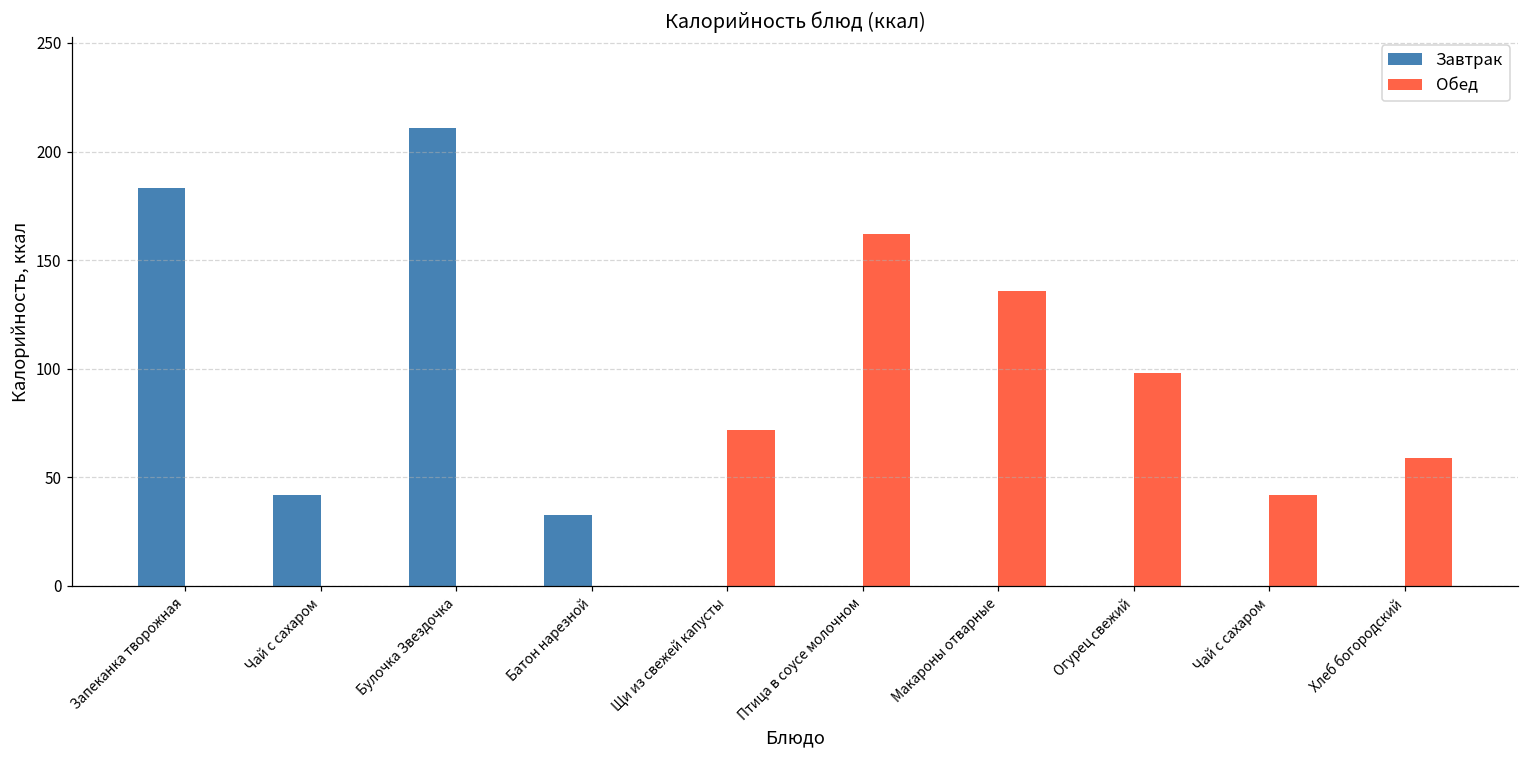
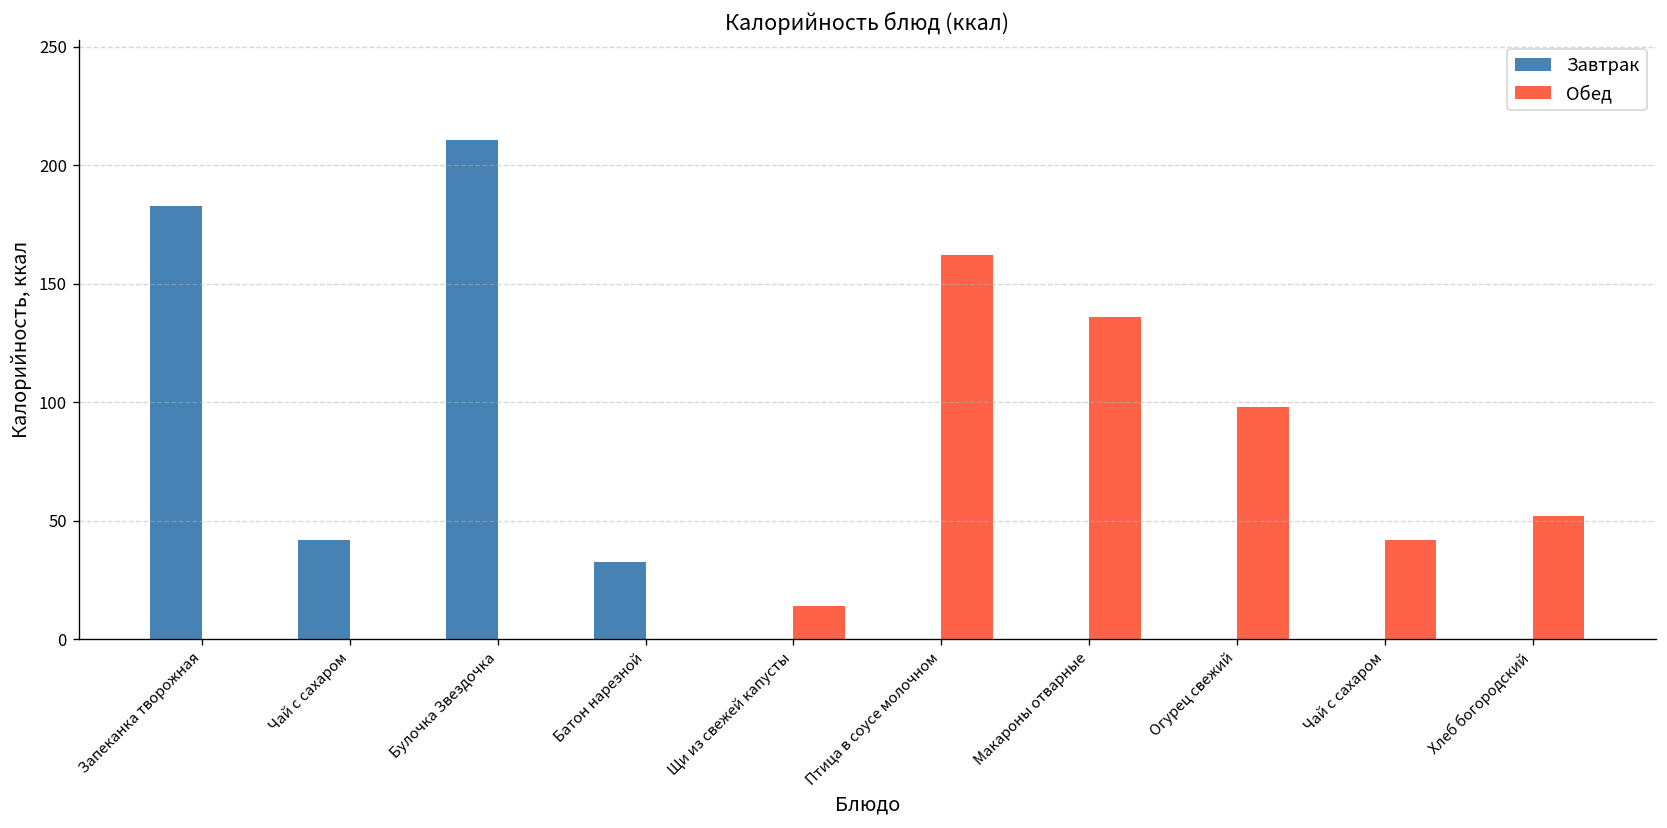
  {
    "Завтрак": {
      "Запеканка творожная": 183,
      "Булочка Звездочка": 211,
      "Батон нарезной": 33,
      "Щи из свежей капусты": 0,
      "Птица в соусе молочном": 0,
      "Макароны отварные": 0,
      "Огурец свежий": 0,
      "Хлеб богородский": 0
    },
    "Обед": {
      "Запеканка творожная": 0,
      "Булочка Звездочка": 0,
      "Батон нарезной": 0,
-     "Щи из свежей капусты": 72,
+     "Щи из свежей капусты": 14,
      "Птица в соусе молочном": 162,
      "Макароны отварные": 136,
      "Огурец свежий": 98,
-     "Хлеб богородский": 59
+     "Хлеб богородский": 52
    }
  }
